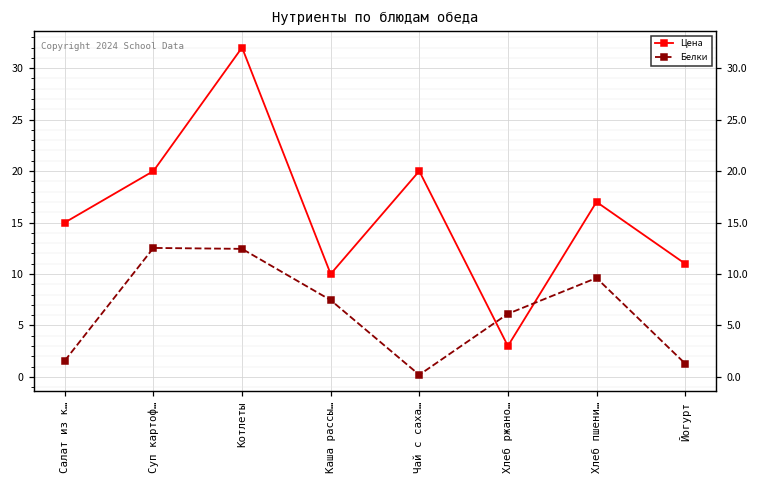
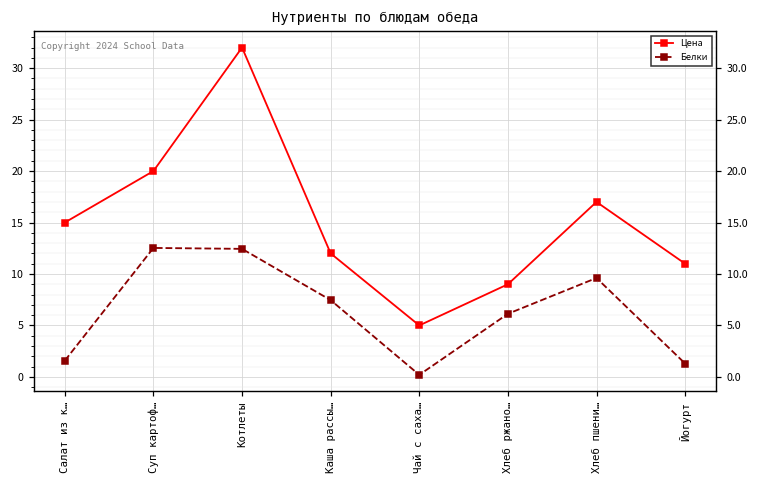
  {
    "Цена": {
      "Салат из к…": 15,
      "Суп картоф…": 20,
      "Котлеты": 32,
-     "Каша рассы…": 10,
-     "Чай с саха…": 20,
-     "Хлеб ржано…": 3,
+     "Каша рассы…": 12,
+     "Чай с саха…": 5,
+     "Хлеб ржано…": 9,
      "Хлеб пшени…": 17,
      "Йогурт": 11
    },
    "Белки": {
      "Салат из к…": 2,
      "Суп картоф…": 13,
      "Котлеты": 12,
      "Каша рассы…": 7,
      "Чай с саха…": 0,
      "Хлеб ржано…": 6,
      "Хлеб пшени…": 10,
      "Йогурт": 1
    }
  }
